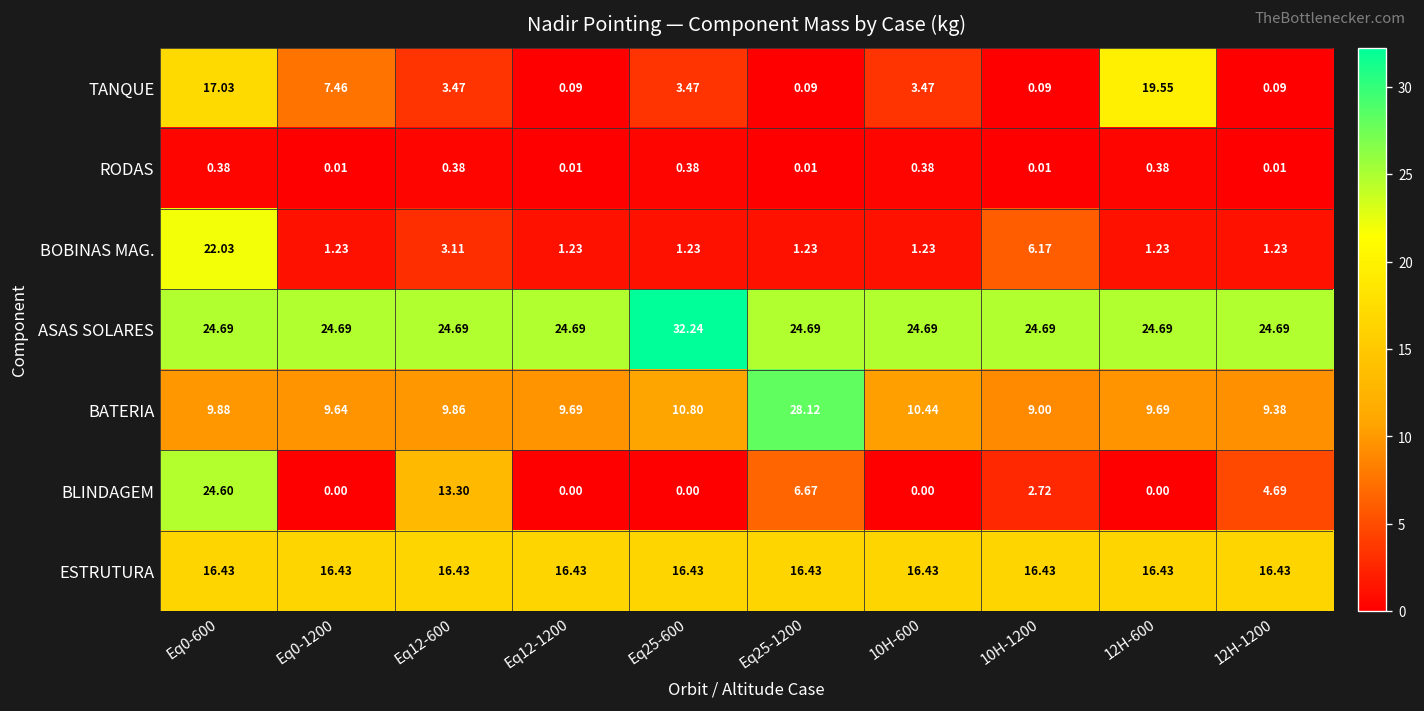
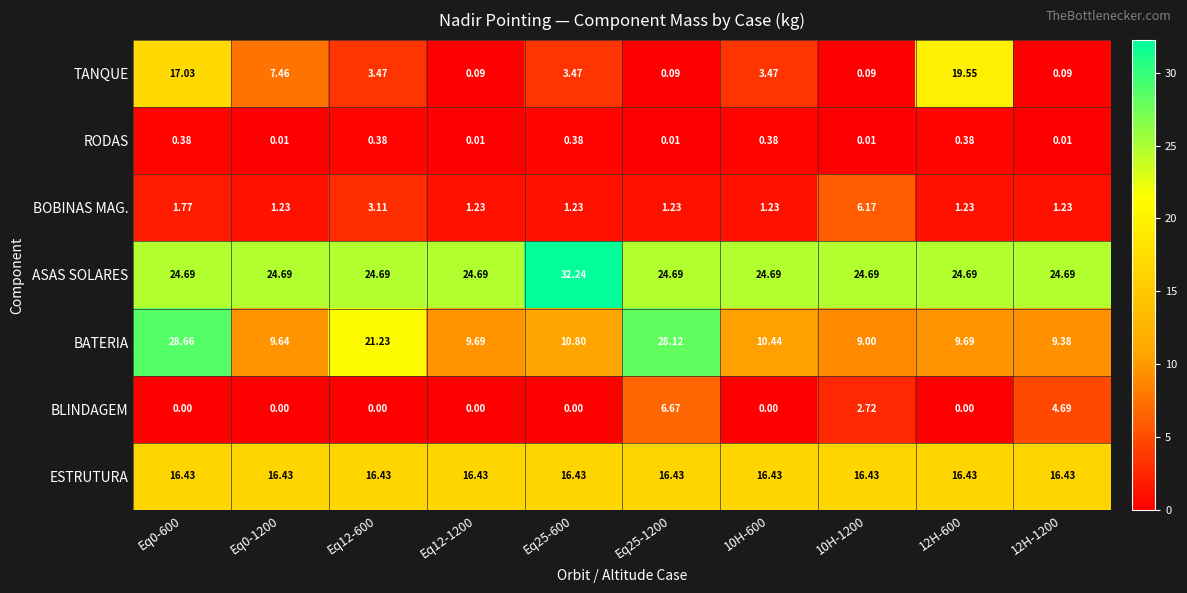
  {
    "TANQUE": {
      "Eq0-600": 17.03,
      "Eq0-1200": 7.46,
      "Eq12-600": 3.47,
      "Eq12-1200": 0.09,
      "Eq25-600": 3.47,
      "Eq25-1200": 0.09,
      "10H-600": 3.47,
      "10H-1200": 0.09,
      "12H-600": 19.55,
      "12H-1200": 0.09
    },
    "RODAS": {
      "Eq0-600": 0.38,
      "Eq0-1200": 0.01,
      "Eq12-600": 0.38,
      "Eq12-1200": 0.01,
      "Eq25-600": 0.38,
      "Eq25-1200": 0.01,
      "10H-600": 0.38,
      "10H-1200": 0.01,
      "12H-600": 0.38,
      "12H-1200": 0.01
    },
    "BOBINAS MAG.": {
-     "Eq0-600": 22.03,
+     "Eq0-600": 1.77,
      "Eq0-1200": 1.23,
      "Eq12-600": 3.11,
      "Eq12-1200": 1.23,
      "Eq25-600": 1.23,
      "Eq25-1200": 1.23,
      "10H-600": 1.23,
      "10H-1200": 6.17,
      "12H-600": 1.23,
      "12H-1200": 1.23
    },
    "ASAS SOLARES": {
      "Eq0-600": 24.69,
      "Eq0-1200": 24.69,
      "Eq12-600": 24.69,
      "Eq12-1200": 24.69,
      "Eq25-600": 32.24,
      "Eq25-1200": 24.69,
      "10H-600": 24.69,
      "10H-1200": 24.69,
      "12H-600": 24.69,
      "12H-1200": 24.69
    },
    "BATERIA": {
-     "Eq0-600": 9.88,
+     "Eq0-600": 28.66,
      "Eq0-1200": 9.64,
-     "Eq12-600": 9.86,
+     "Eq12-600": 21.23,
      "Eq12-1200": 9.69,
      "Eq25-600": 10.80,
      "Eq25-1200": 28.12,
      "10H-600": 10.44,
      "10H-1200": 9.00,
      "12H-600": 9.69,
      "12H-1200": 9.38
    },
    "BLINDAGEM": {
-     "Eq0-600": 24.60,
+     "Eq0-600": 0.00,
      "Eq0-1200": 0.00,
-     "Eq12-600": 13.30,
+     "Eq12-600": 0.00,
      "Eq12-1200": 0.00,
      "Eq25-600": 0.00,
      "Eq25-1200": 6.67,
      "10H-600": 0.00,
      "10H-1200": 2.72,
      "12H-600": 0.00,
      "12H-1200": 4.69
    },
    "ESTRUTURA": {
      "Eq0-600": 16.43,
      "Eq0-1200": 16.43,
      "Eq12-600": 16.43,
      "Eq12-1200": 16.43,
      "Eq25-600": 16.43,
      "Eq25-1200": 16.43,
      "10H-600": 16.43,
      "10H-1200": 16.43,
      "12H-600": 16.43,
      "12H-1200": 16.43
    }
  }
